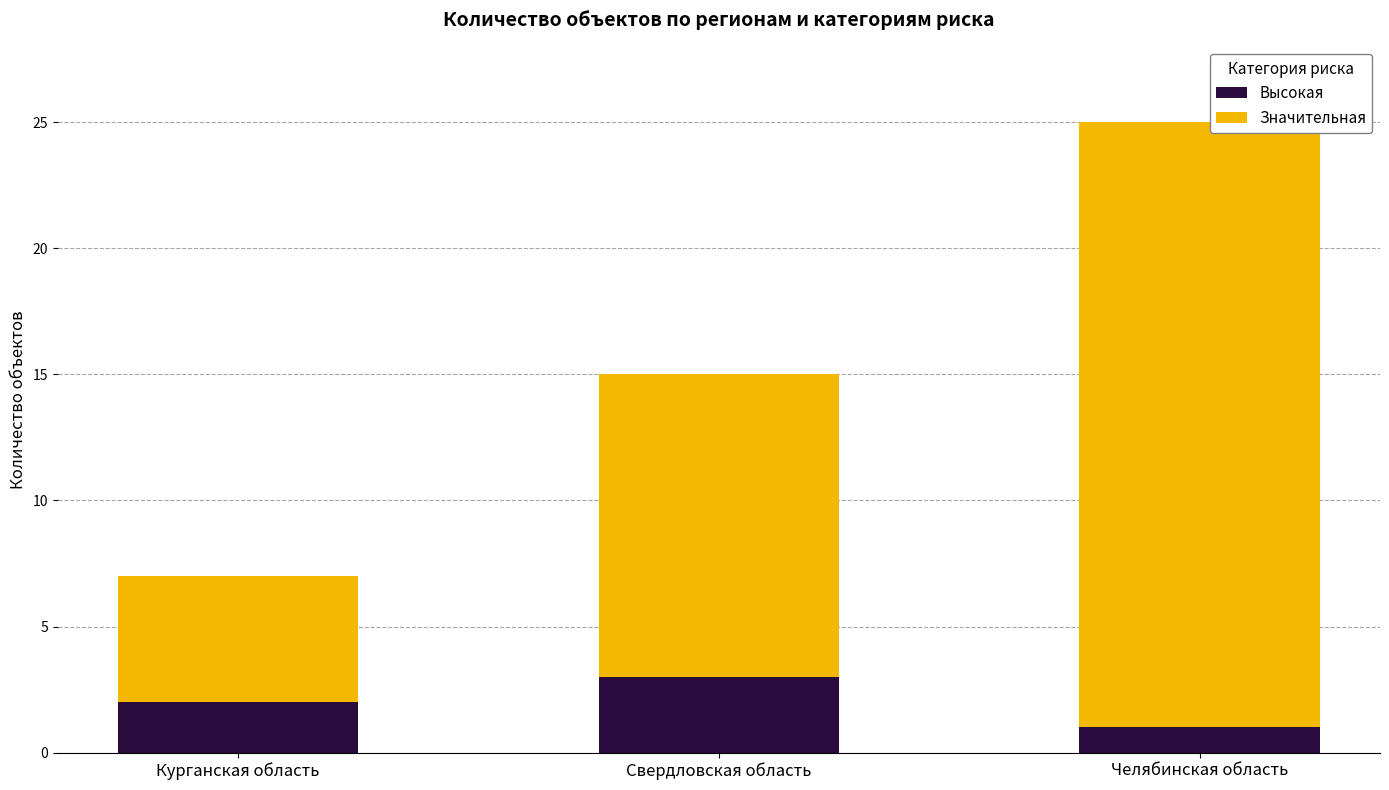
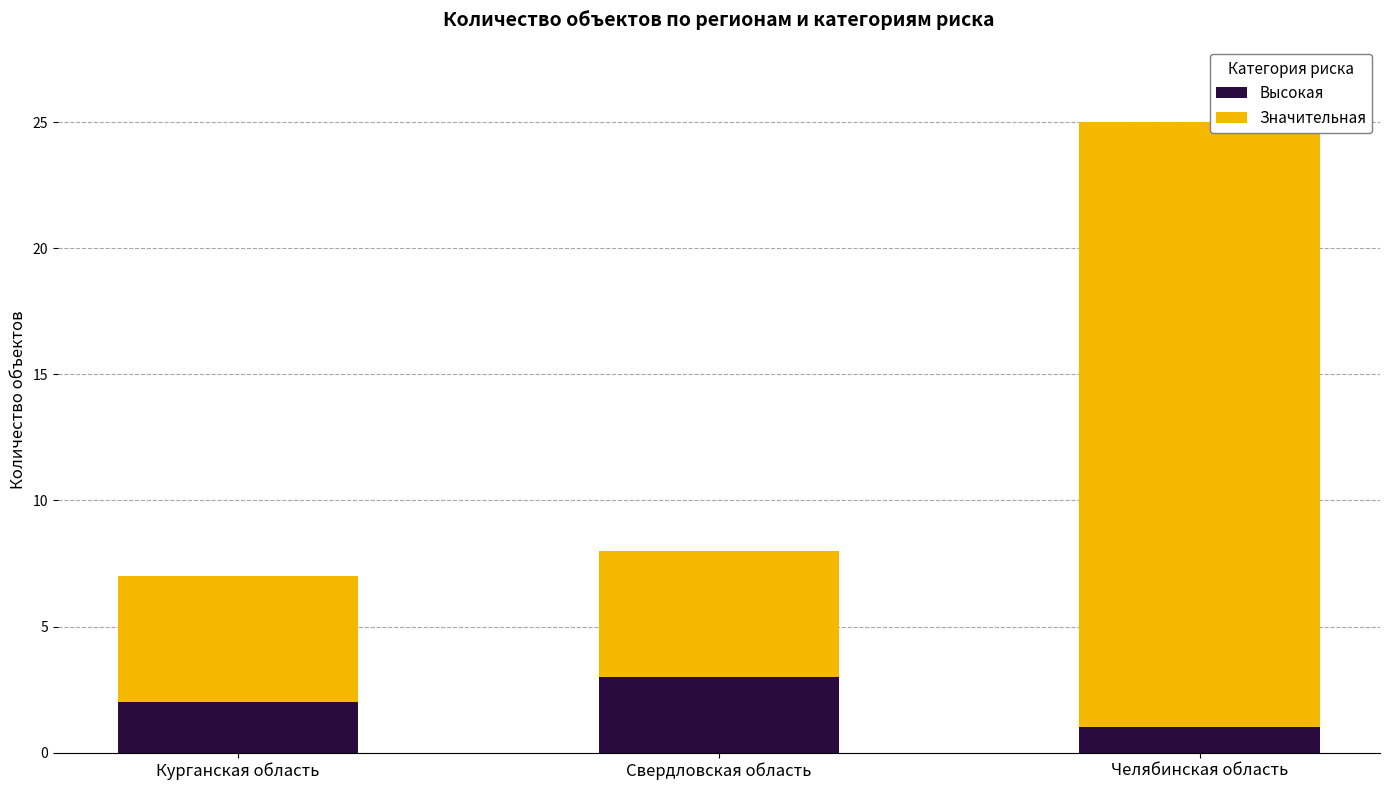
  {
    "Высокая": {
      "Курганская область": 2,
      "Свердловская область": 3,
      "Челябинская область": 1
    },
    "Значительная": {
      "Курганская область": 5,
-     "Свердловская область": 12,
+     "Свердловская область": 5,
      "Челябинская область": 24
    }
  }
